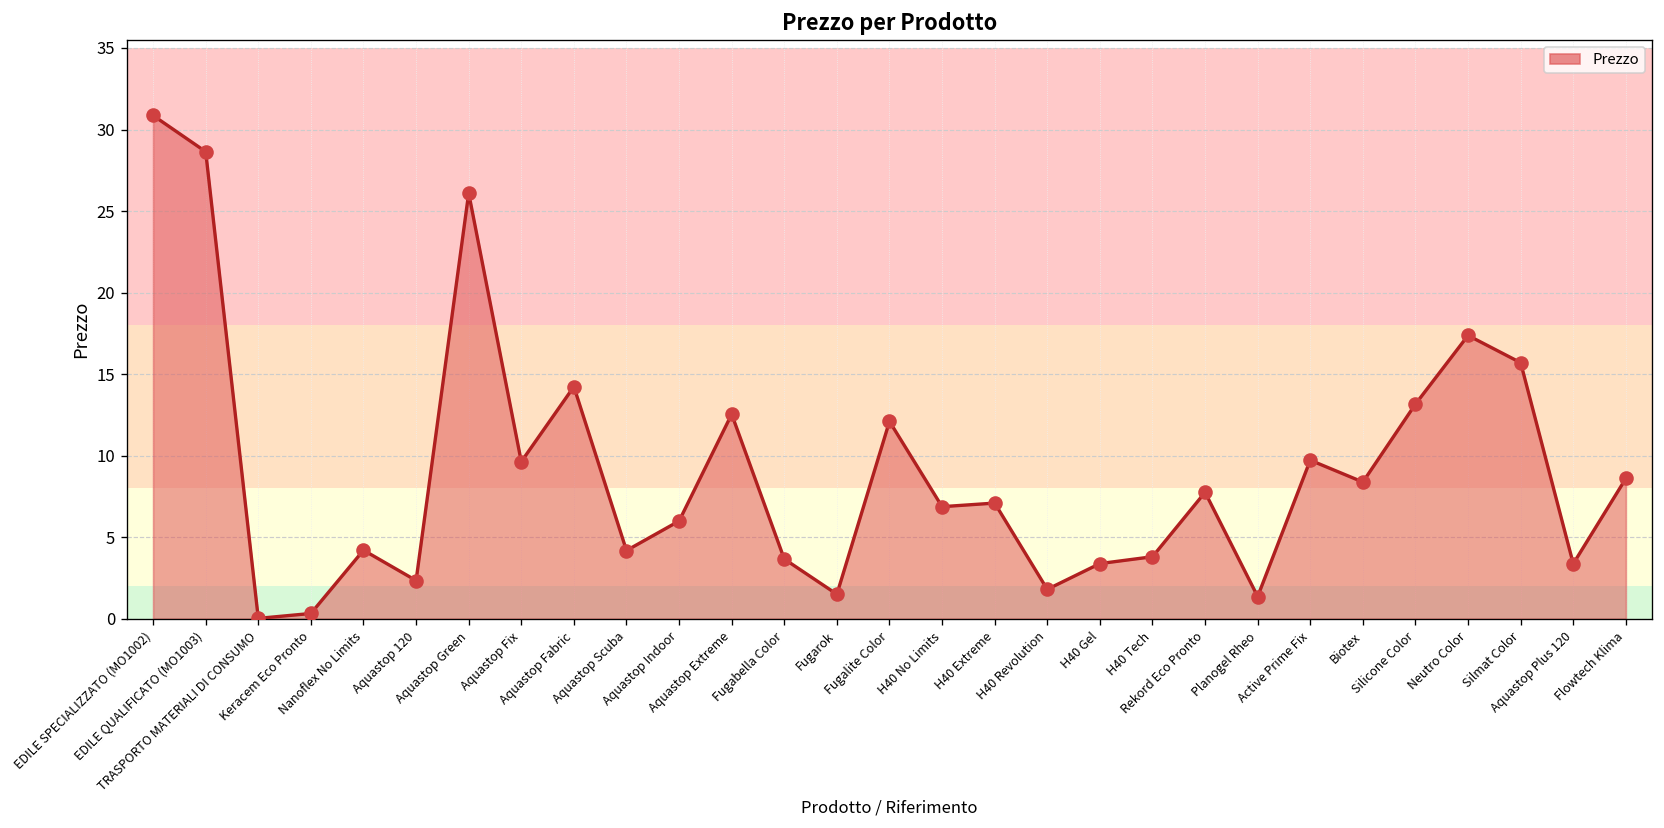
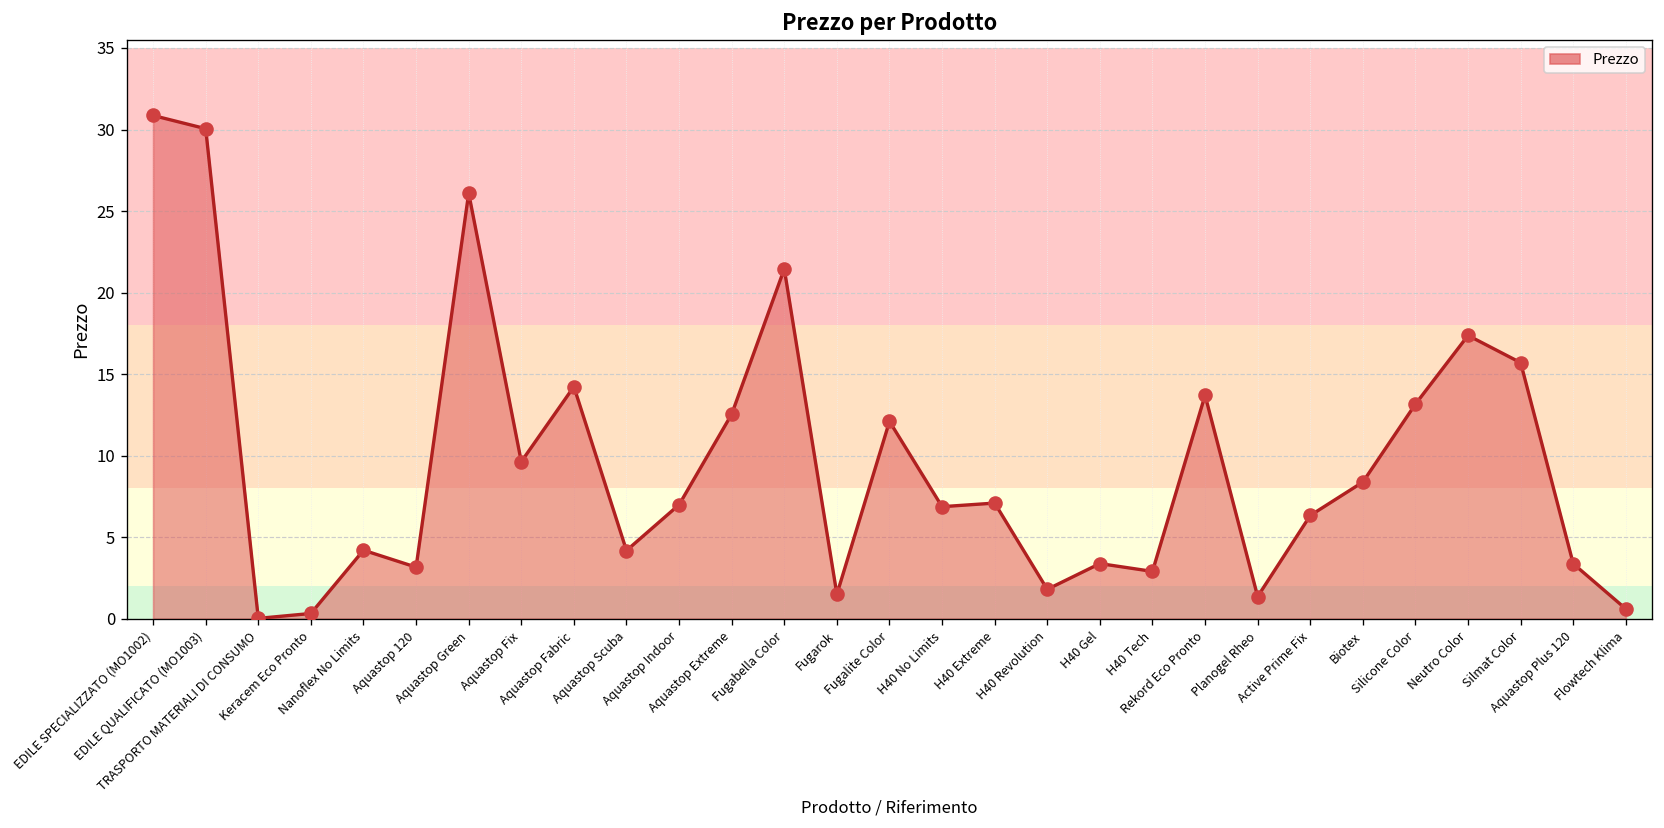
  {
    "EDILE SPECIALIZZATO (MO1002)": 30.9,
-   "EDILE QUALIFICATO (MO1003)": 28.6,
+   "EDILE QUALIFICATO (MO1003)": 30.1,
    "TRASPORTO MATERIALI DI CONSUMO": 0.0,
    "Keracem Eco Pronto": 0.3,
    "Nanoflex No Limits": 4.2,
-   "Aquastop 120": 2.3,
+   "Aquastop 120": 3.2,
    "Aquastop Green": 26.1,
    "Aquastop Fix": 9.6,
    "Aquastop Fabric": 14.2,
    "Aquastop Scuba": 4.2,
-   "Aquastop Indoor": 6.0,
+   "Aquastop Indoor": 7.0,
    "Aquastop Extreme": 12.5,
-   "Fugabella Color": 3.7,
+   "Fugabella Color": 21.5,
    "Fugarok": 1.5,
    "Fugalite Color": 12.1,
    "H40 No Limits": 6.9,
    "H40 Extreme": 7.1,
    "H40 Revolution": 1.8,
    "H40 Gel": 3.4,
-   "H40 Tech": 3.8,
-   "Rekord Eco Pronto": 7.8,
+   "H40 Tech": 2.9,
+   "Rekord Eco Pronto": 13.7,
    "Planogel Rheo": 1.4,
-   "Active Prime Fix": 9.7,
+   "Active Prime Fix": 6.3,
    "Biotex": 8.4,
    "Silicone Color": 13.2,
    "Neutro Color": 17.4,
    "Silmat Color": 15.7,
    "Aquastop Plus 120": 3.4,
-   "Flowtech Klima": 8.6
+   "Flowtech Klima": 0.6
  }
